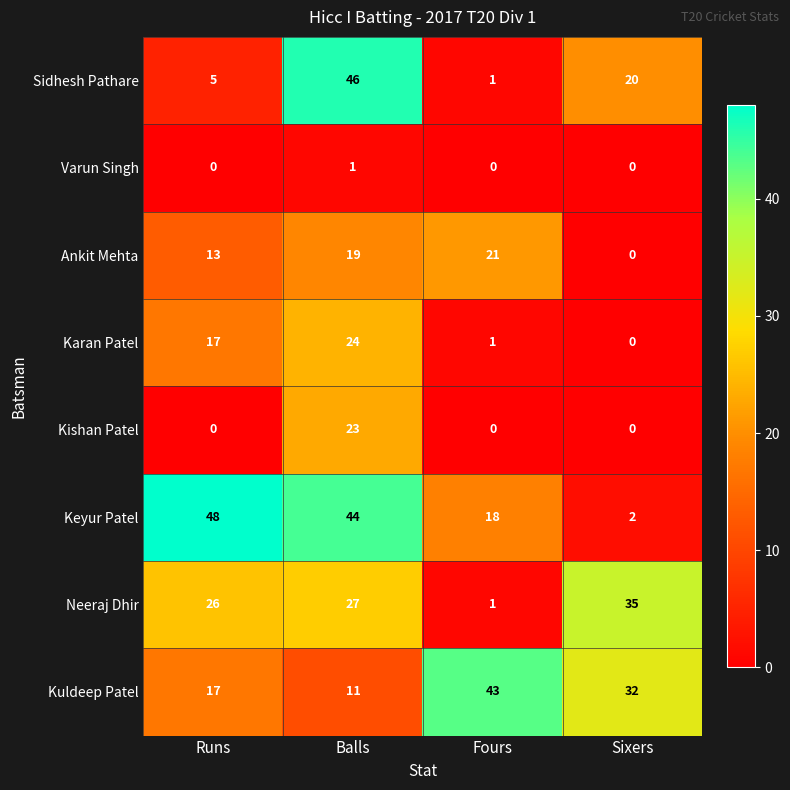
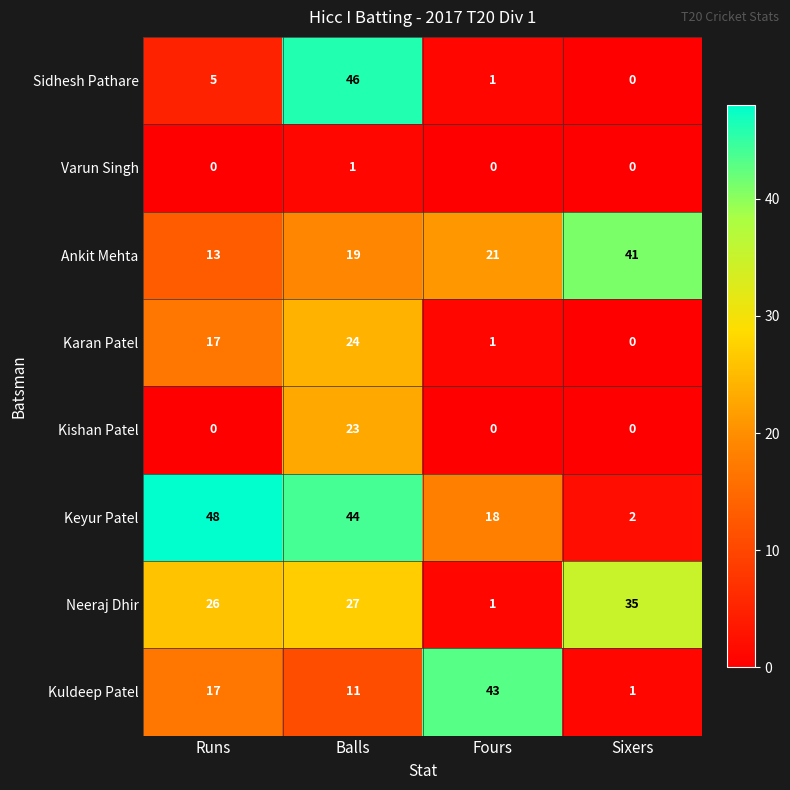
  {
    "Sidhesh Pathare": {
      "Runs": 5,
      "Balls": 46,
      "Fours": 1,
-     "Sixers": 20
+     "Sixers": 0
    },
    "Varun Singh": {
      "Runs": 0,
      "Balls": 1,
      "Fours": 0,
      "Sixers": 0
    },
    "Ankit Mehta": {
      "Runs": 13,
      "Balls": 19,
      "Fours": 21,
-     "Sixers": 0
+     "Sixers": 41
    },
    "Karan Patel": {
      "Runs": 17,
      "Balls": 24,
      "Fours": 1,
      "Sixers": 0
    },
    "Kishan Patel": {
      "Runs": 0,
      "Balls": 23,
      "Fours": 0,
      "Sixers": 0
    },
    "Keyur Patel": {
      "Runs": 48,
      "Balls": 44,
      "Fours": 18,
      "Sixers": 2
    },
    "Neeraj Dhir": {
      "Runs": 26,
      "Balls": 27,
      "Fours": 1,
      "Sixers": 35
    },
    "Kuldeep Patel": {
      "Runs": 17,
      "Balls": 11,
      "Fours": 43,
-     "Sixers": 32
+     "Sixers": 1
    }
  }
